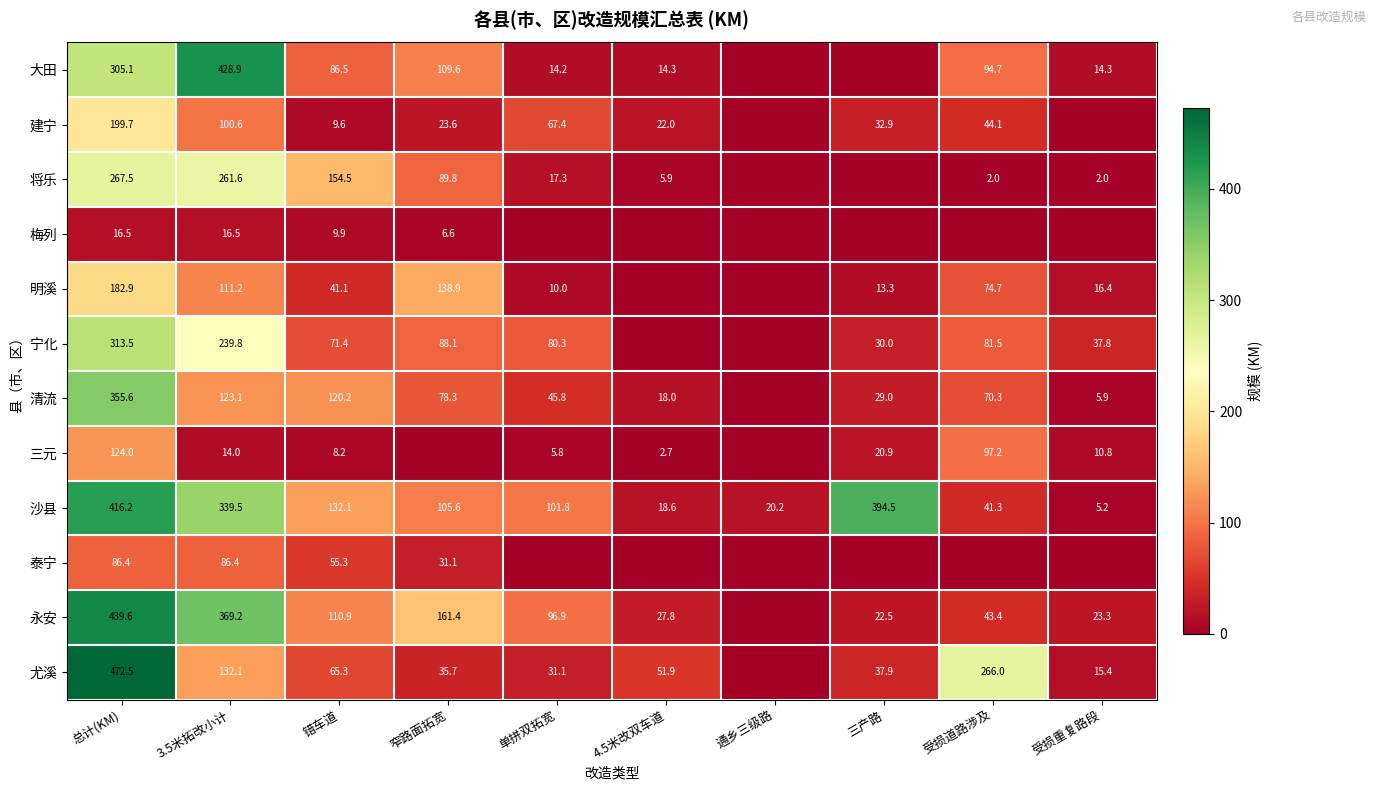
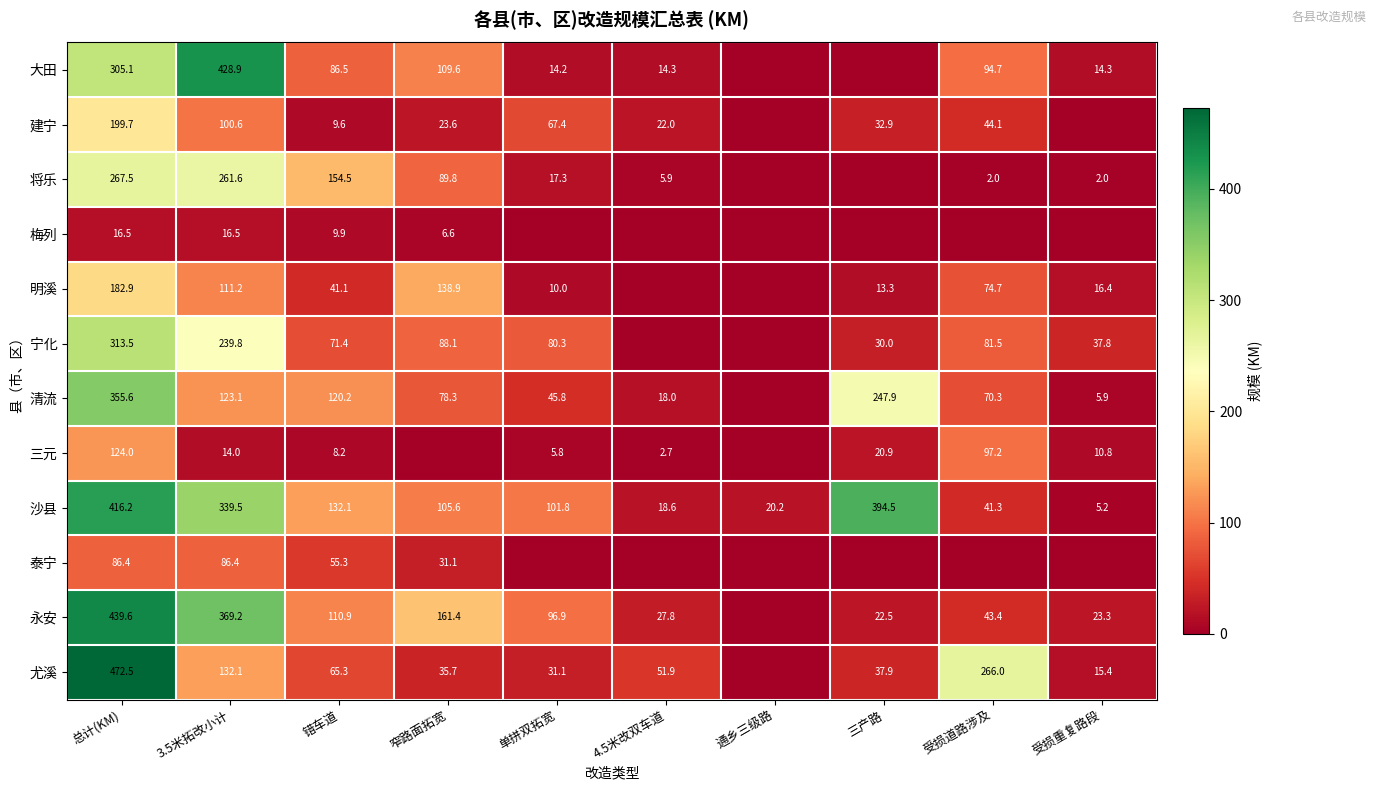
  {
    "大田": {
      "总计(KM)": 305.1,
      "3.5米拓改小计": 428.9,
      "错车道": 86.5,
      "窄路面拓宽": 109.6,
      "单拼双拓宽": 14.2,
      "4.5米改双车道": 14.3,
      "受损道路涉及": 94.7,
      "受损重复路段": 14.3
    },
    "建宁": {
      "总计(KM)": 199.7,
      "3.5米拓改小计": 100.6,
      "错车道": 9.6,
      "窄路面拓宽": 23.6,
      "单拼双拓宽": 67.4,
      "4.5米改双车道": 22.0,
      "三产路": 32.9,
      "受损道路涉及": 44.1
    },
    "将乐": {
      "总计(KM)": 267.5,
      "3.5米拓改小计": 261.6,
      "错车道": 154.5,
      "窄路面拓宽": 89.8,
      "单拼双拓宽": 17.3,
      "4.5米改双车道": 5.9,
      "受损道路涉及": 2.0,
      "受损重复路段": 2.0
    },
    "梅列": {
      "总计(KM)": 16.5,
      "3.5米拓改小计": 16.5,
      "错车道": 9.9,
      "窄路面拓宽": 6.6
    },
    "明溪": {
      "总计(KM)": 182.9,
      "3.5米拓改小计": 111.2,
      "错车道": 41.1,
      "窄路面拓宽": 138.9,
      "单拼双拓宽": 10.0,
      "三产路": 13.3,
      "受损道路涉及": 74.7,
      "受损重复路段": 16.4
    },
    "宁化": {
      "总计(KM)": 313.5,
      "3.5米拓改小计": 239.8,
      "错车道": 71.4,
      "窄路面拓宽": 88.1,
      "单拼双拓宽": 80.3,
      "三产路": 30.0,
      "受损道路涉及": 81.5,
      "受损重复路段": 37.8
    },
    "清流": {
      "总计(KM)": 355.6,
      "3.5米拓改小计": 123.1,
      "错车道": 120.2,
      "窄路面拓宽": 78.3,
      "单拼双拓宽": 45.8,
      "4.5米改双车道": 18.0,
-     "三产路": 29.0,
+     "三产路": 247.9,
      "受损道路涉及": 70.3,
      "受损重复路段": 5.9
    },
    "三元": {
      "总计(KM)": 124.0,
      "3.5米拓改小计": 14.0,
      "错车道": 8.2,
      "单拼双拓宽": 5.8,
      "4.5米改双车道": 2.7,
      "三产路": 20.9,
      "受损道路涉及": 97.2,
      "受损重复路段": 10.8
    },
    "沙县": {
      "总计(KM)": 416.2,
      "3.5米拓改小计": 339.5,
      "错车道": 132.1,
      "窄路面拓宽": 105.6,
      "单拼双拓宽": 101.8,
      "4.5米改双车道": 18.6,
      "通乡三级路": 20.2,
      "三产路": 394.5,
      "受损道路涉及": 41.3,
      "受损重复路段": 5.2
    },
    "泰宁": {
      "总计(KM)": 86.4,
      "3.5米拓改小计": 86.4,
      "错车道": 55.3,
      "窄路面拓宽": 31.1
    },
    "永安": {
      "总计(KM)": 439.6,
      "3.5米拓改小计": 369.2,
      "错车道": 110.9,
      "窄路面拓宽": 161.4,
      "单拼双拓宽": 96.9,
      "4.5米改双车道": 27.8,
      "三产路": 22.5,
      "受损道路涉及": 43.4,
      "受损重复路段": 23.3
    },
    "尤溪": {
      "总计(KM)": 472.5,
      "3.5米拓改小计": 132.1,
      "错车道": 65.3,
      "窄路面拓宽": 35.7,
      "单拼双拓宽": 31.1,
      "4.5米改双车道": 51.9,
      "三产路": 37.9,
      "受损道路涉及": 266.0,
      "受损重复路段": 15.4
    }
  }
